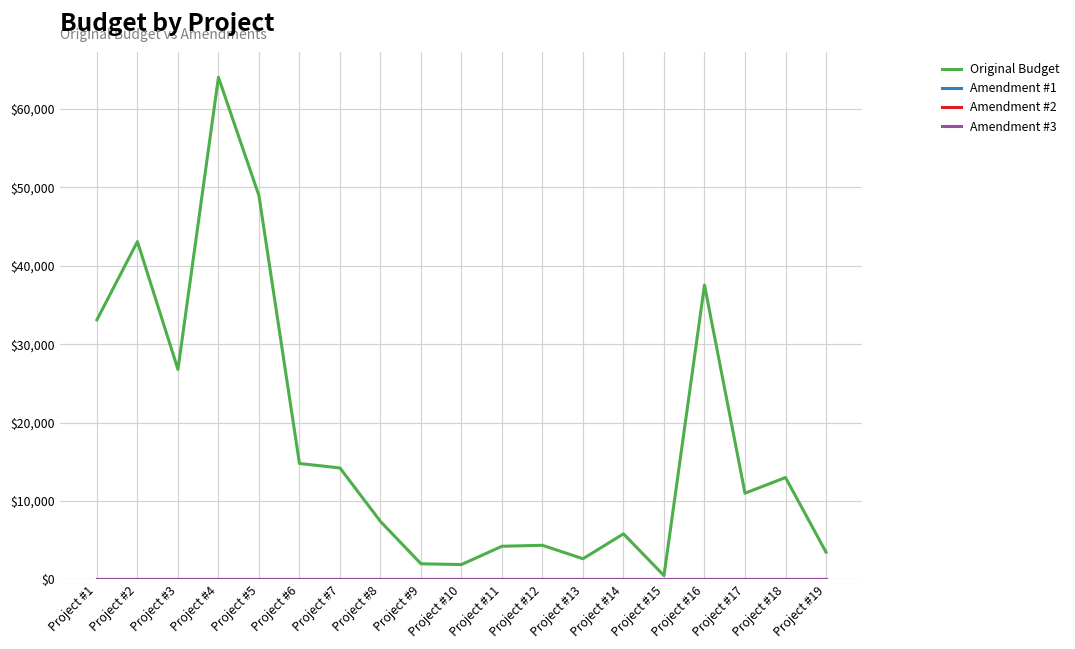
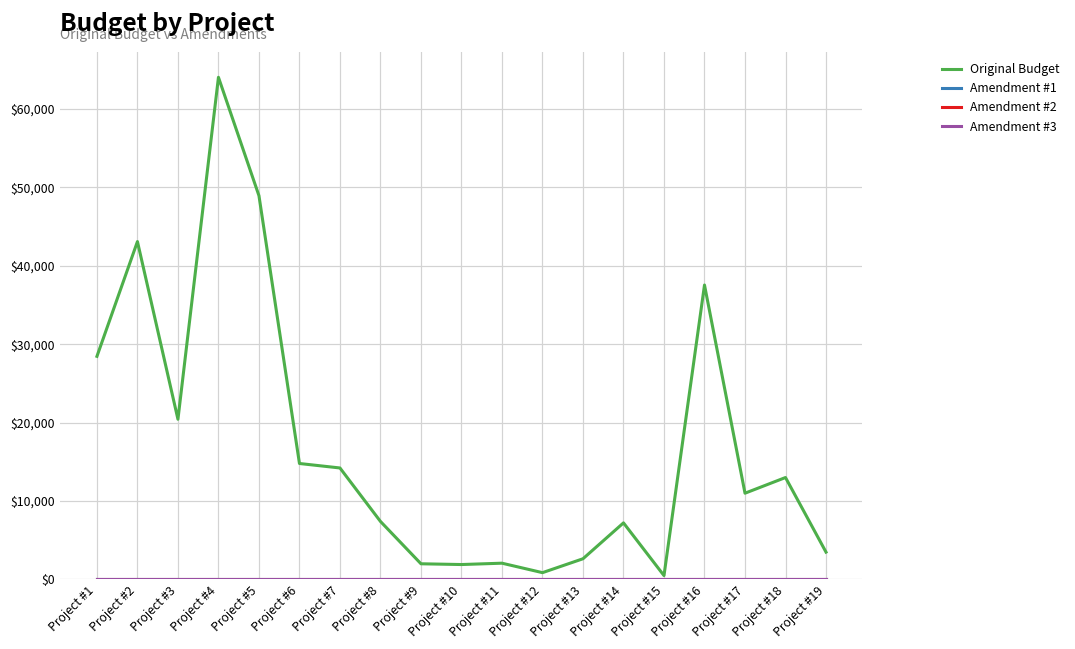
  {
    "Original Budget": {
-     "Project #1": "$33,000",
+     "Project #1": "$28,000",
      "Project #2": "$43,000",
-     "Project #3": "$27,000",
+     "Project #3": "$20,000",
      "Project #4": "$64,000",
      "Project #5": "$49,000",
      "Project #6": "$15,000",
      "Project #7": "$14,000",
      "Project #8": "$7,000",
      "Project #9": "$2,000",
      "Project #10": "$2,000",
-     "Project #11": "$4,000",
-     "Project #12": "$4,000",
+     "Project #11": "$2,000",
+     "Project #12": "$1,000",
      "Project #13": "$3,000",
-     "Project #14": "$6,000",
+     "Project #14": "$7,000",
      "Project #15": "$0",
      "Project #16": "$38,000",
      "Project #17": "$11,000",
      "Project #18": "$13,000",
      "Project #19": "$3,000"
    },
    "Amendment #3": {
      "Project #1": "$0",
      "Project #2": "$0",
      "Project #3": "$0",
      "Project #4": "$0",
      "Project #5": "$0",
      "Project #6": "$0",
      "Project #7": "$0",
      "Project #8": "$0",
      "Project #9": "$0",
      "Project #10": "$0",
      "Project #11": "$0",
      "Project #12": "$0",
      "Project #13": "$0",
      "Project #14": "$0",
      "Project #15": "$0",
      "Project #16": "$0",
      "Project #17": "$0",
      "Project #18": "$0",
      "Project #19": "$0"
    }
  }
